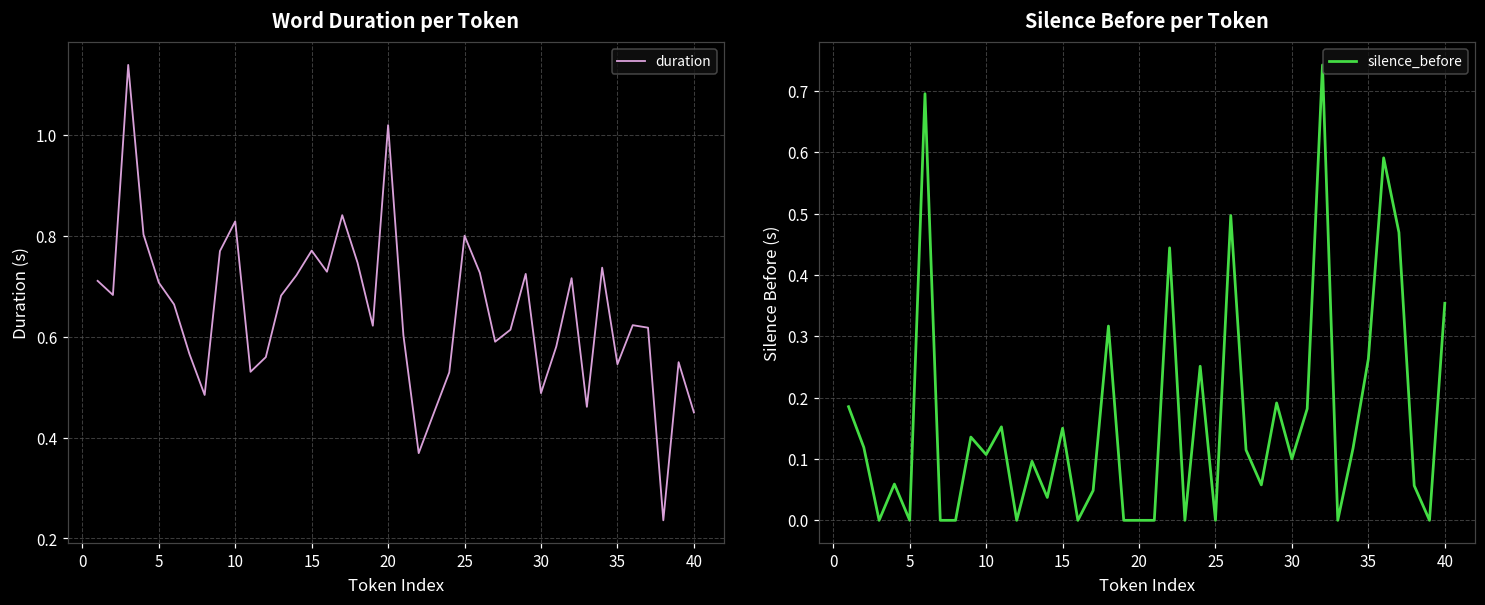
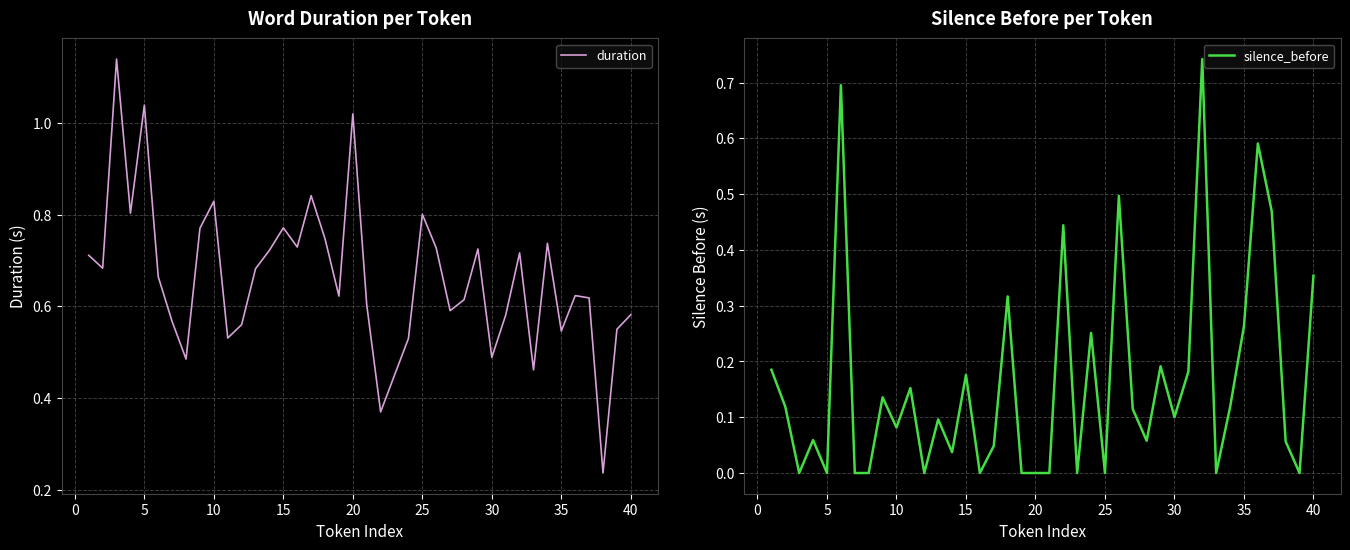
  {
    "Word Duration per Token": {
-     "5": 0.71,
+     "5": 1.04,
      "10": 0.83,
      "15": 0.77,
      "20": 1.02,
      "25": 0.80,
      "30": 0.49,
      "35": 0.55,
-     "40": 0.45
+     "40": 0.58
    },
    "Silence Before per Token": {
      "5": 0.00,
-     "10": 0.11,
-     "15": 0.15,
+     "10": 0.08,
+     "15": 0.18,
      "20": 0.00,
      "25": 0.00,
      "30": 0.10,
      "35": 0.26,
      "40": 0.35
    }
  }
